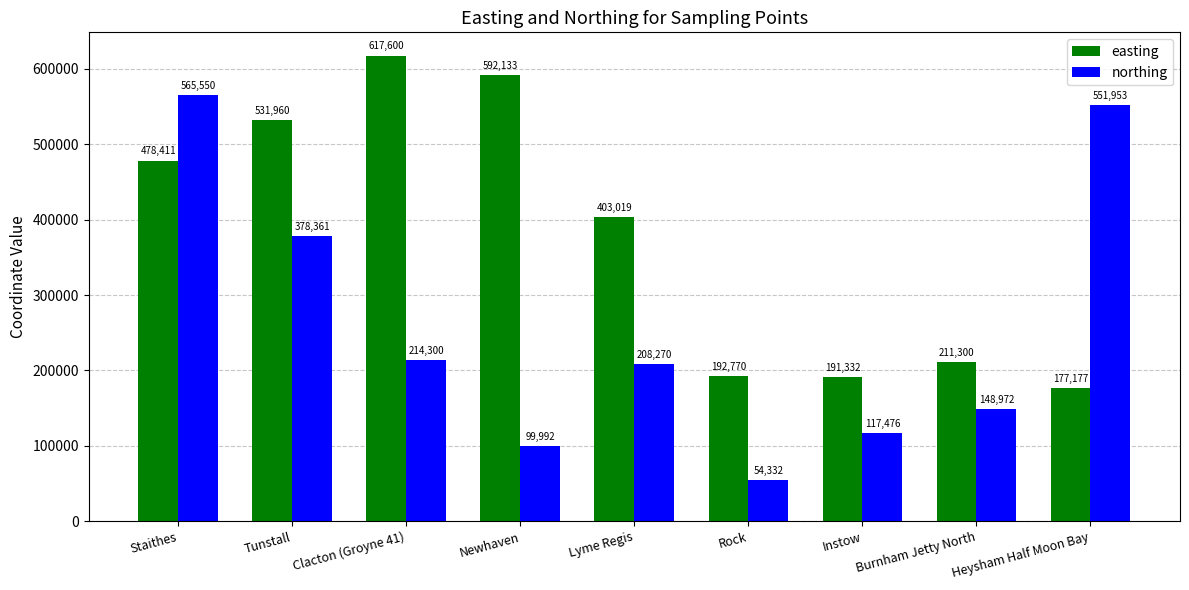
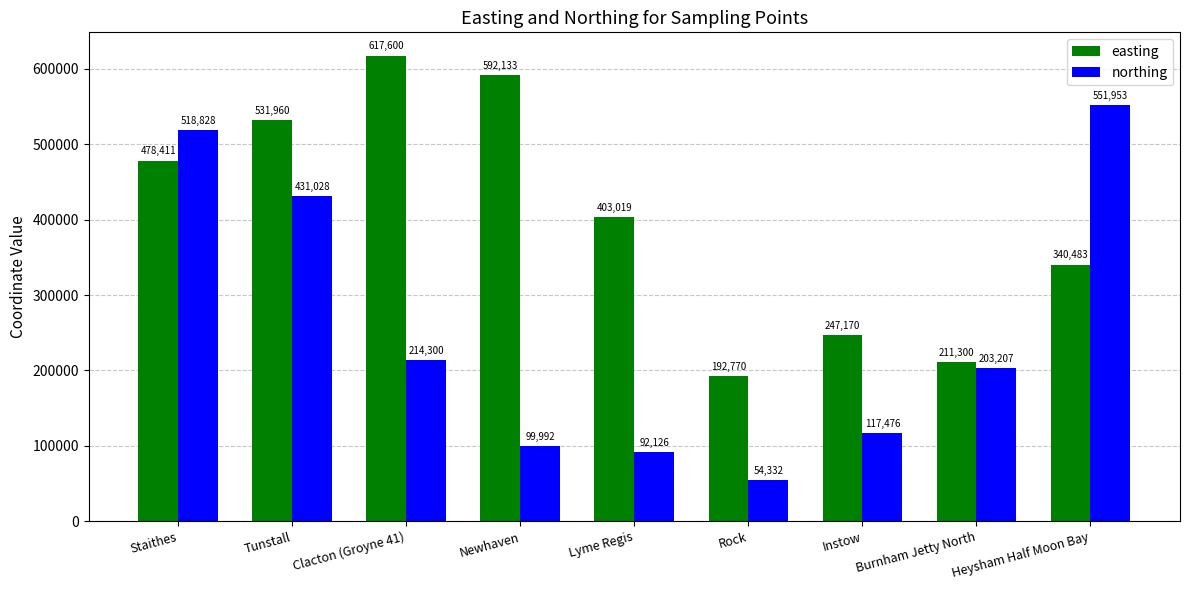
  {
    "easting": {
      "Staithes": "478,411",
      "Tunstall": "531,960",
      "Clacton (Groyne 41)": "617,600",
      "Newhaven": "592,133",
      "Lyme Regis": "403,019",
      "Rock": "192,770",
-     "Instow": "191,332",
+     "Instow": "247,170",
      "Burnham Jetty North": "211,300",
-     "Heysham Half Moon Bay": "177,177"
+     "Heysham Half Moon Bay": "340,483"
    },
    "northing": {
-     "Staithes": "565,550",
-     "Tunstall": "378,361",
+     "Staithes": "518,828",
+     "Tunstall": "431,028",
      "Clacton (Groyne 41)": "214,300",
      "Newhaven": "99,992",
-     "Lyme Regis": "208,270",
+     "Lyme Regis": "92,126",
      "Rock": "54,332",
      "Instow": "117,476",
-     "Burnham Jetty North": "148,972",
+     "Burnham Jetty North": "203,207",
      "Heysham Half Moon Bay": "551,953"
    }
  }
